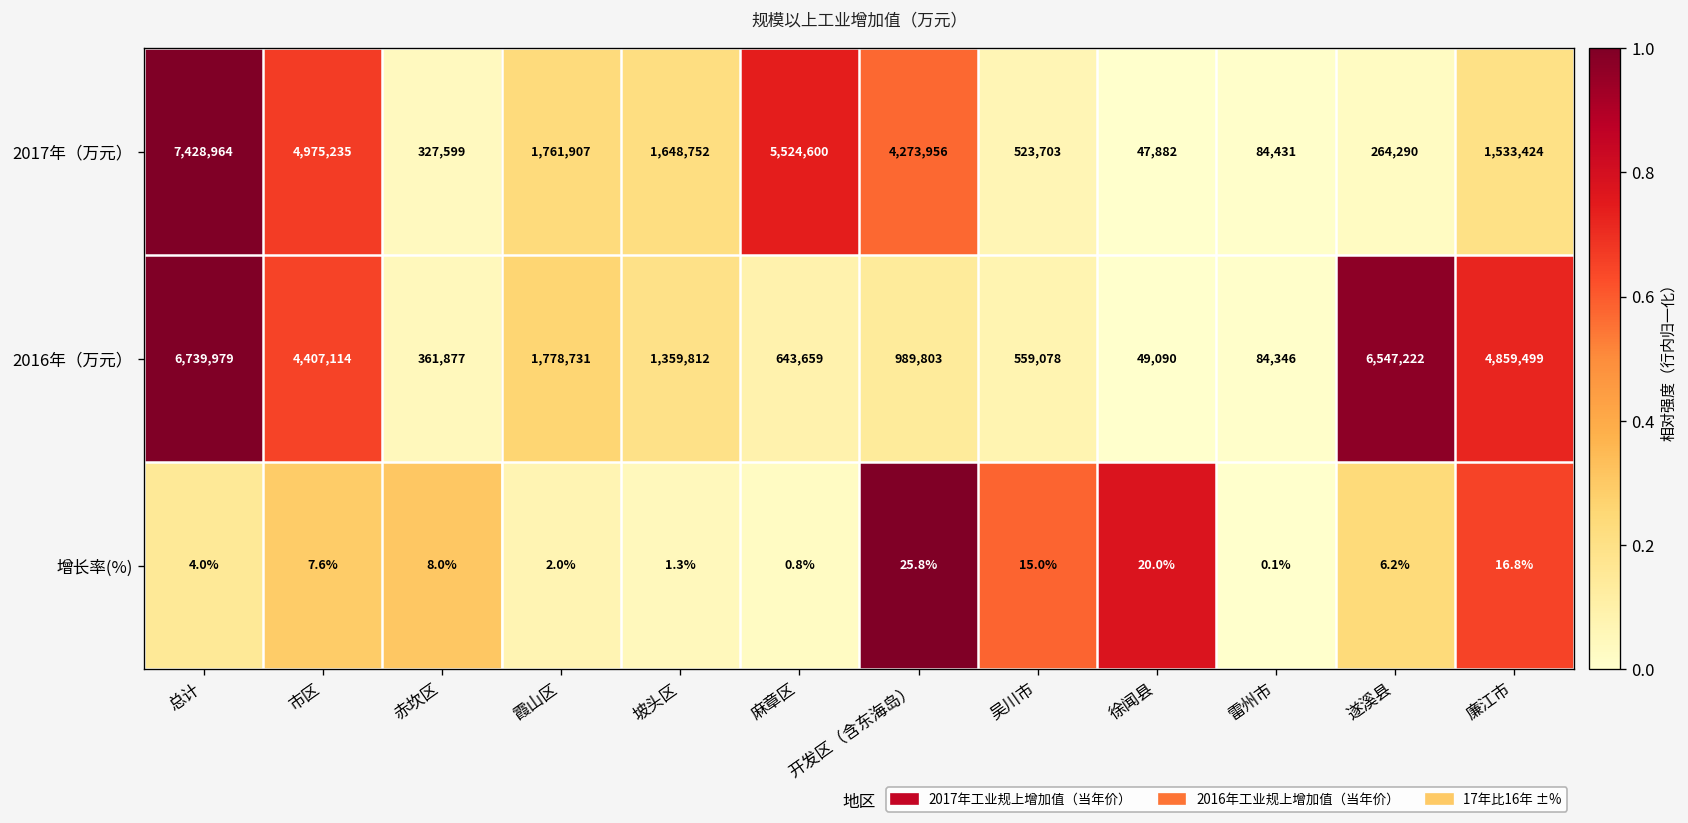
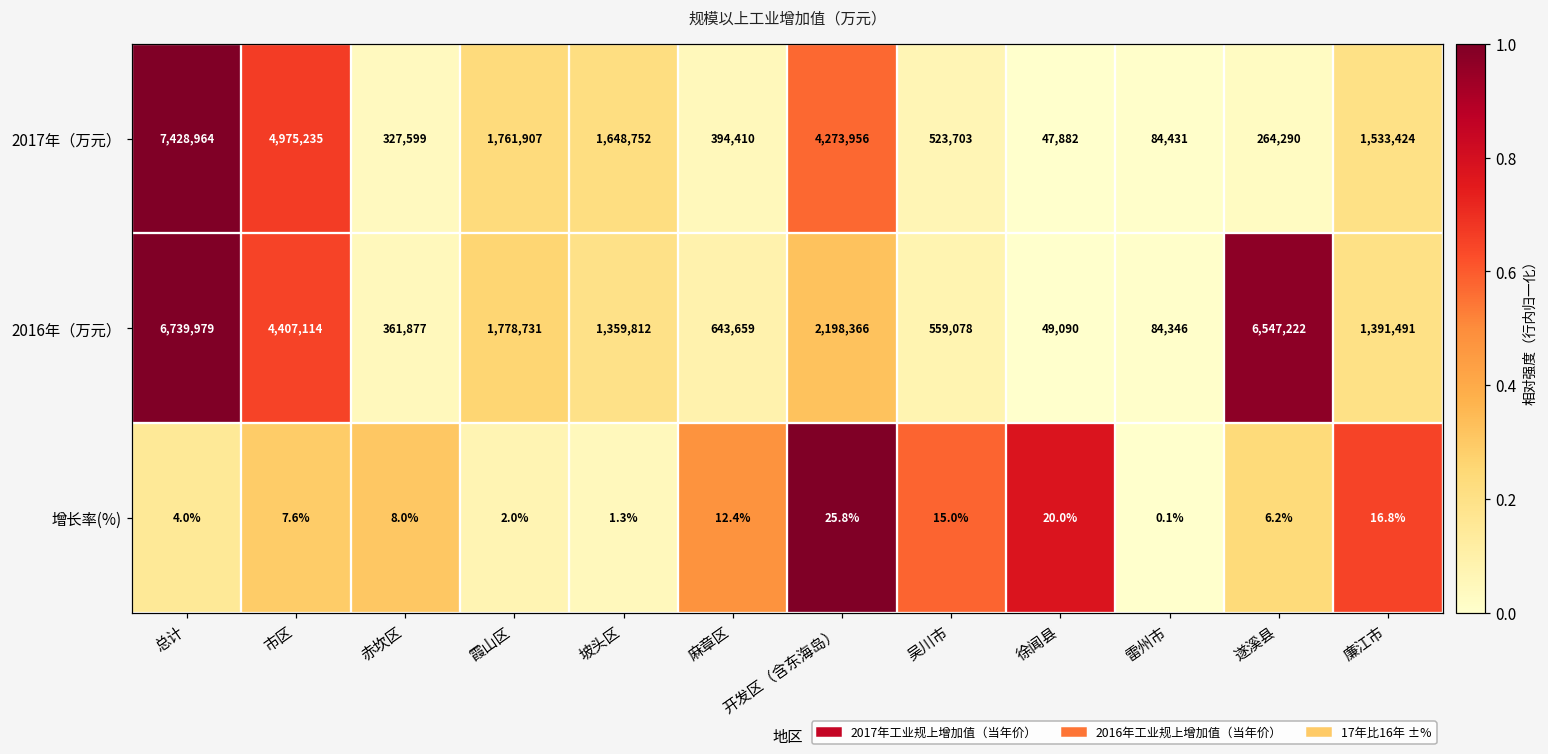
  {
    "2017年（万元）": {
      "总计": "7,428,964",
      "市区": "4,975,235",
      "赤坎区": "327,599",
      "霞山区": "1,761,907",
      "坡头区": "1,648,752",
-     "麻章区": "5,524,600",
+     "麻章区": "394,410",
      "开发区（含东海岛）": "4,273,956",
      "吴川市": "523,703",
      "徐闻县": "47,882",
      "雷州市": "84,431",
      "遂溪县": "264,290",
      "廉江市": "1,533,424"
    },
    "2016年（万元）": {
      "总计": "6,739,979",
      "市区": "4,407,114",
      "赤坎区": "361,877",
      "霞山区": "1,778,731",
      "坡头区": "1,359,812",
      "麻章区": "643,659",
-     "开发区（含东海岛）": "989,803",
+     "开发区（含东海岛）": "2,198,366",
      "吴川市": "559,078",
      "徐闻县": "49,090",
      "雷州市": "84,346",
      "遂溪县": "6,547,222",
-     "廉江市": "4,859,499"
+     "廉江市": "1,391,491"
    },
    "增长率(%)": {
      "总计": "4.0%",
      "市区": "7.6%",
      "赤坎区": "8.0%",
      "霞山区": "2.0%",
      "坡头区": "1.3%",
-     "麻章区": "0.8%",
+     "麻章区": "12.4%",
      "开发区（含东海岛）": "25.8%",
      "吴川市": "15.0%",
      "徐闻县": "20.0%",
      "雷州市": "0.1%",
      "遂溪县": "6.2%",
      "廉江市": "16.8%"
    }
  }
